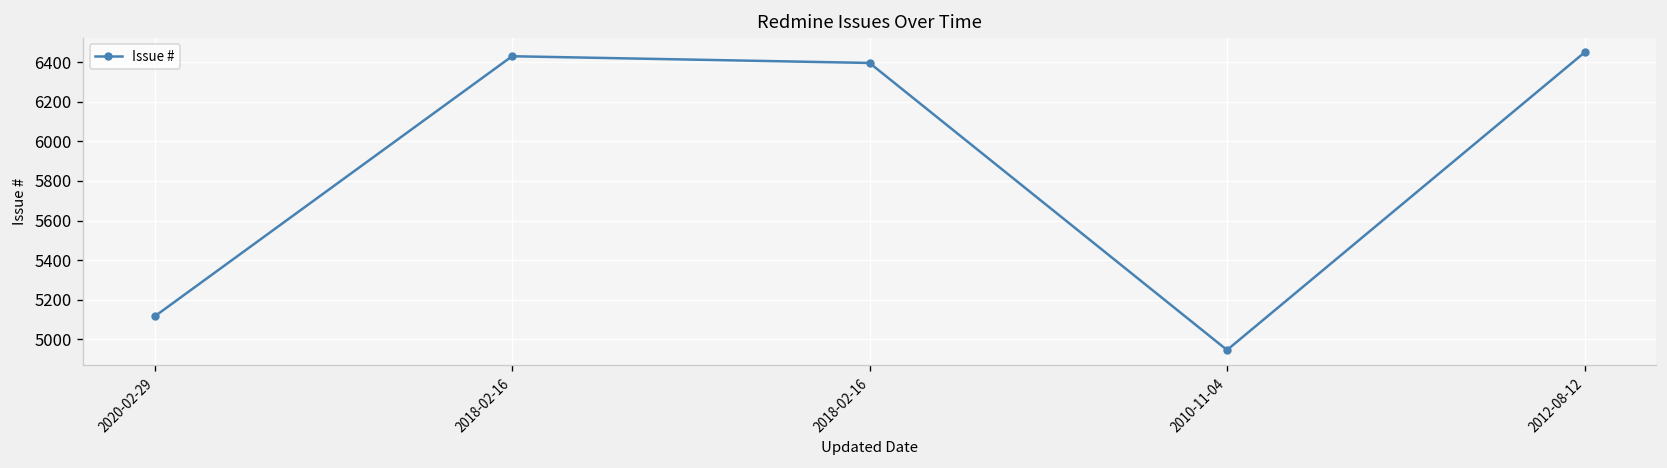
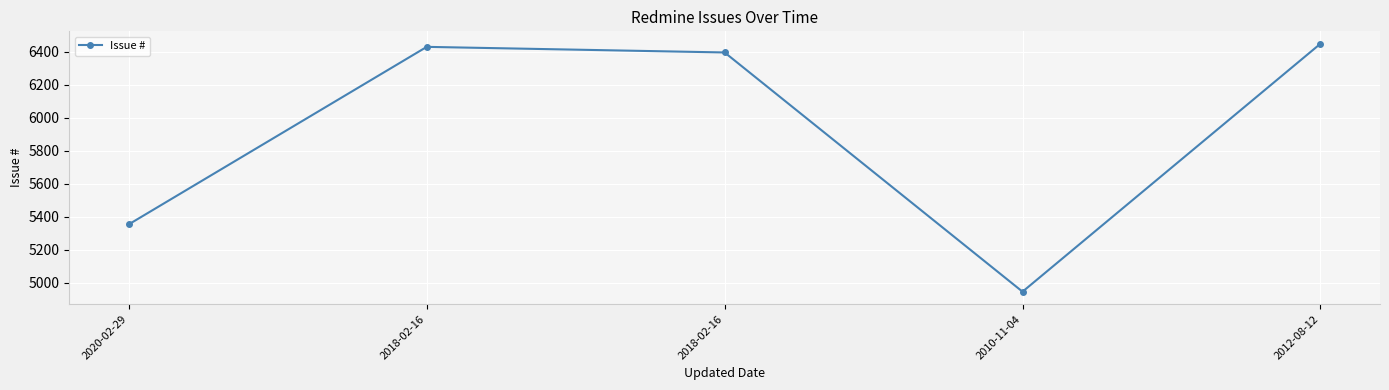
  {
-   "2020-02-29": 5120,
+   "2020-02-29": 5350,
    "2010-11-04": 4950,
    "2012-08-12": 6450
  }
